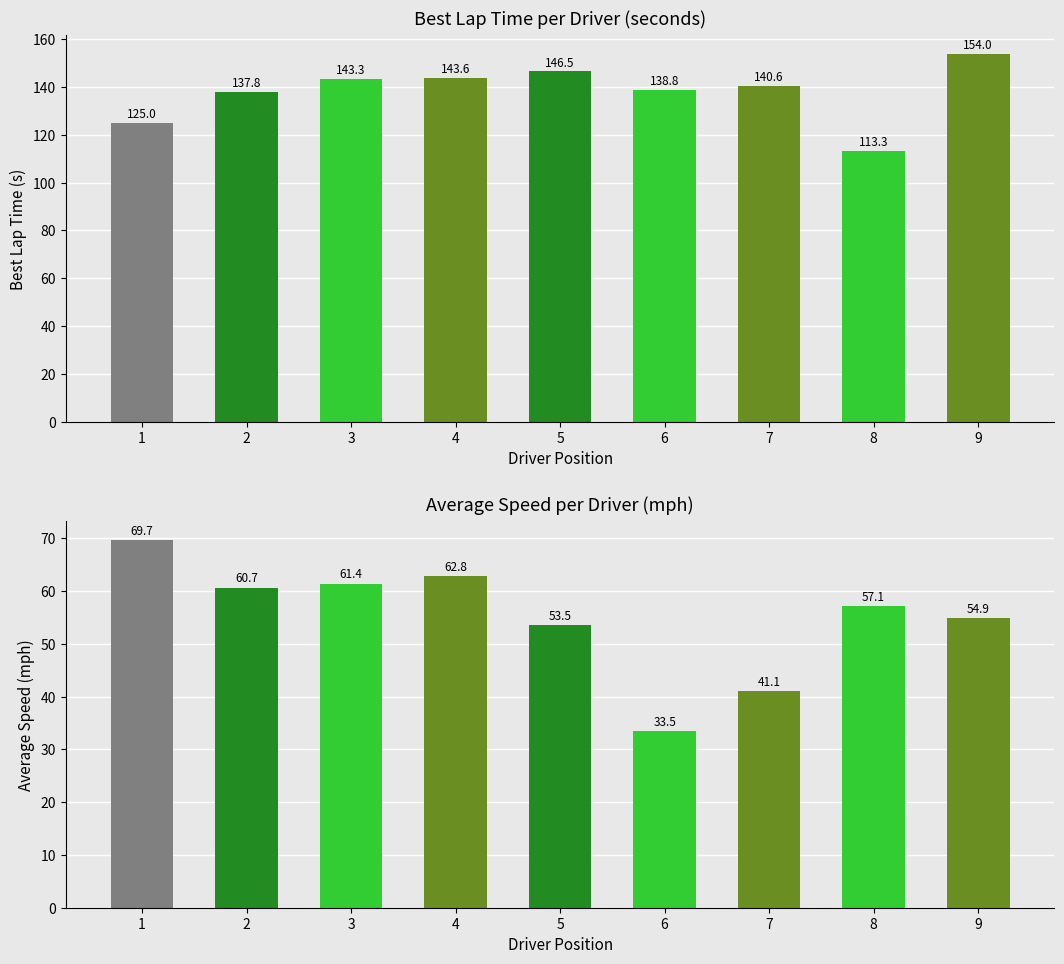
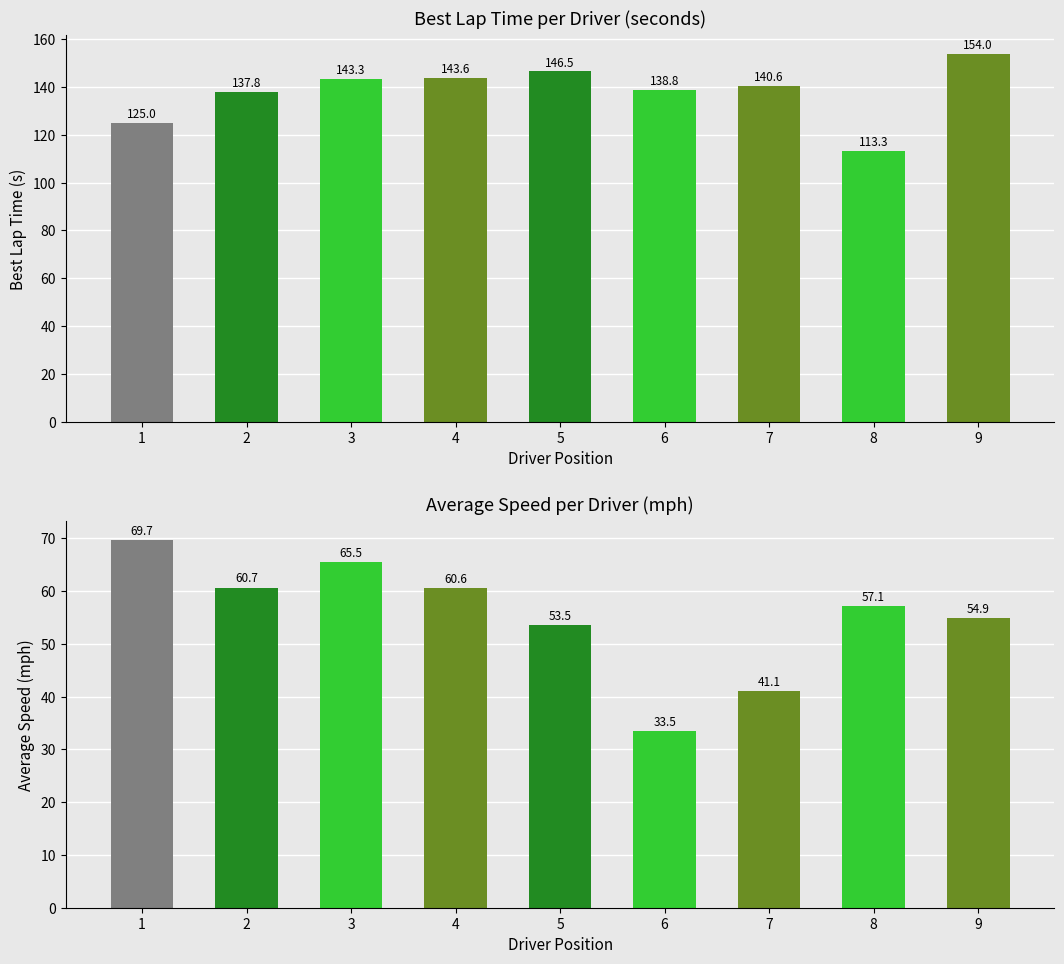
  {
    "Best Lap Time per Driver (seconds)": {
      "1": 125.0,
      "2": 137.8,
      "3": 143.3,
      "4": 143.6,
      "5": 146.5,
      "6": 138.8,
      "7": 140.6,
      "8": 113.3,
      "9": 154.0
    },
    "Average Speed per Driver (mph)": {
      "1": 69.7,
      "2": 60.7,
-     "3": 61.4,
-     "4": 62.8,
+     "3": 65.5,
+     "4": 60.6,
      "5": 53.5,
      "6": 33.5,
      "7": 41.1,
      "8": 57.1,
      "9": 54.9
    }
  }
